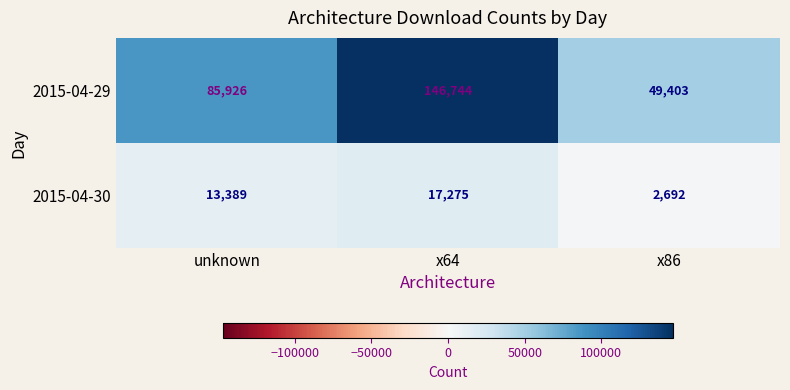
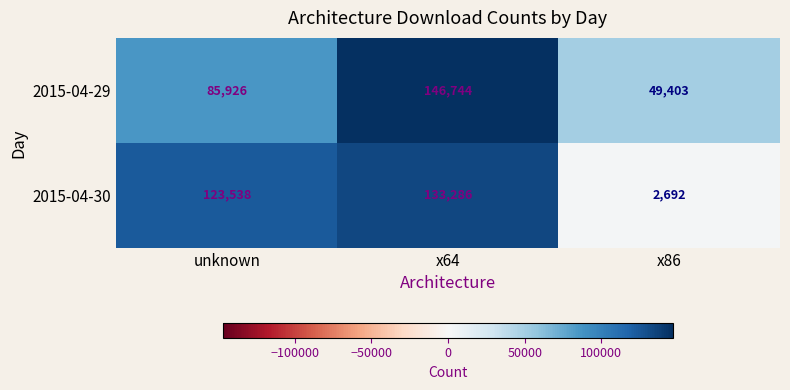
  {
    "2015-04-29": {
      "unknown": "85,926",
      "x64": "146,744",
      "x86": "49,403"
    },
    "2015-04-30": {
-     "unknown": "13,389",
-     "x64": "17,275",
+     "unknown": "123,538",
+     "x64": "133,286",
      "x86": "2,692"
    }
  }
